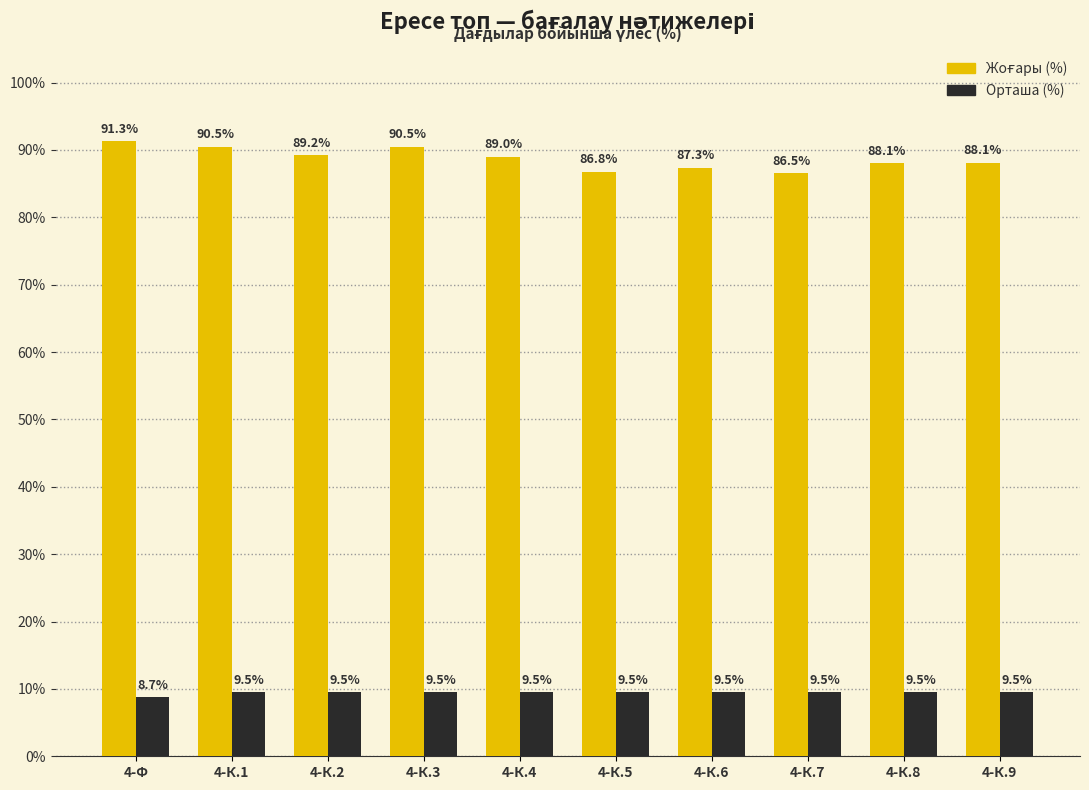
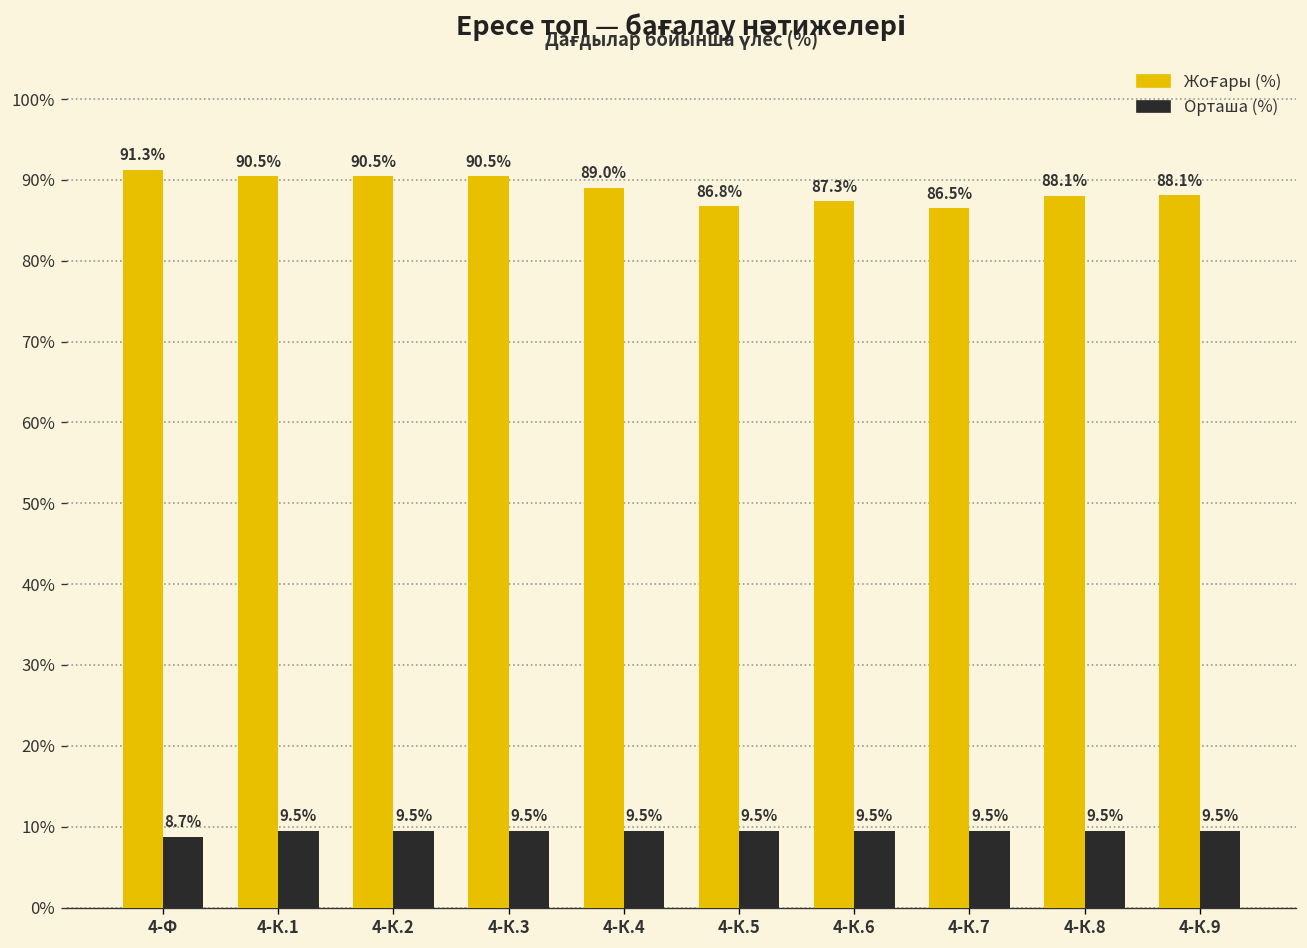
  {
    "Жоғары (%)": {
      "4-Ф": "91.3%",
      "4-К.1": "90.5%",
-     "4-К.2": "89.2%",
+     "4-К.2": "90.5%",
      "4-К.3": "90.5%",
      "4-К.4": "89.0%",
      "4-К.5": "86.8%",
      "4-К.6": "87.3%",
      "4-К.7": "86.5%",
      "4-К.8": "88.1%",
      "4-К.9": "88.1%"
    },
    "Орташа (%)": {
      "4-Ф": "8.7%",
      "4-К.1": "9.5%",
      "4-К.2": "9.5%",
      "4-К.3": "9.5%",
      "4-К.4": "9.5%",
      "4-К.5": "9.5%",
      "4-К.6": "9.5%",
      "4-К.7": "9.5%",
      "4-К.8": "9.5%",
      "4-К.9": "9.5%"
    }
  }
